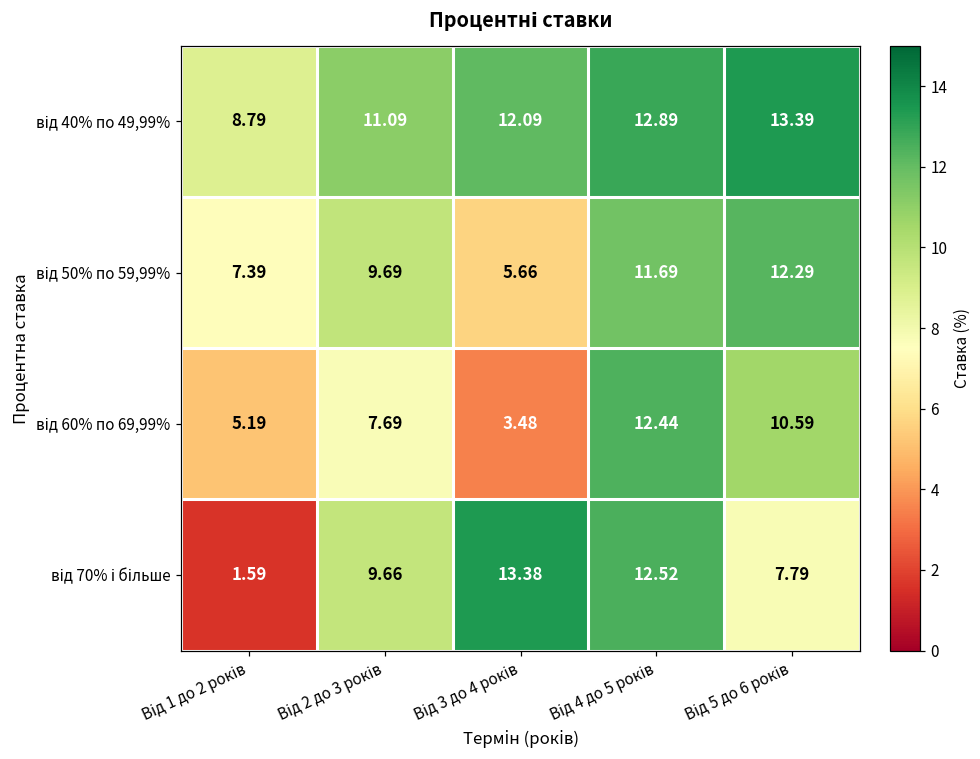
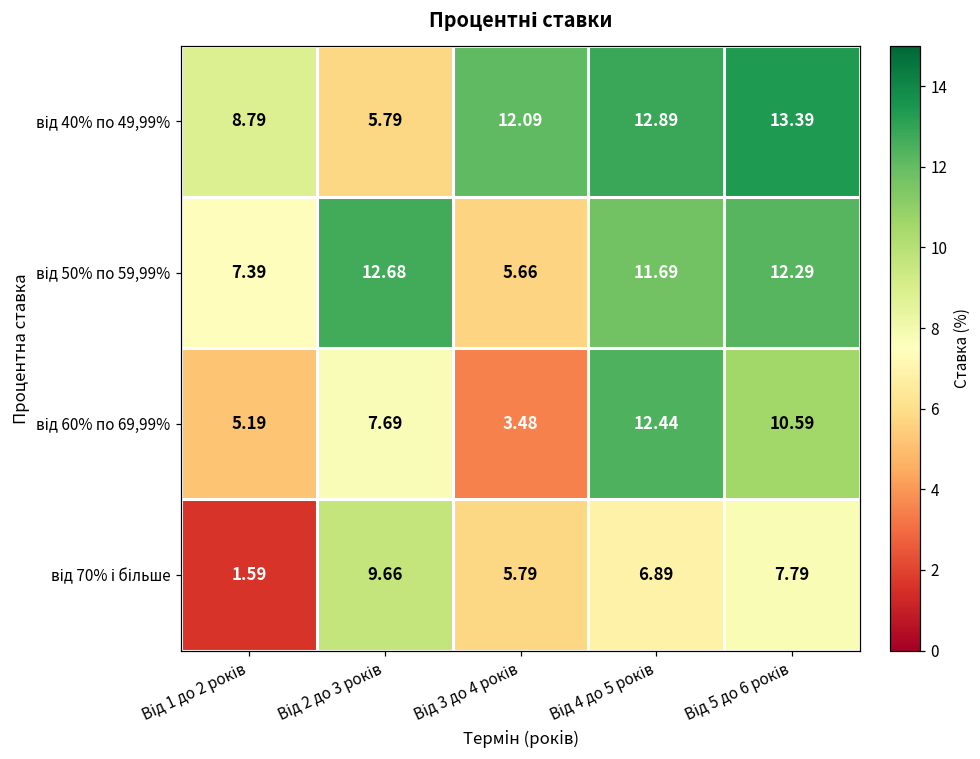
  {
    "від 40% по 49,99%": {
      "Від 1 до 2 років": 8.79,
-     "Від 2 до 3 років": 11.09,
+     "Від 2 до 3 років": 5.79,
      "Від 3 до 4 років": 12.09,
      "Від 4 до 5 років": 12.89,
      "Від 5 до 6 років": 13.39
    },
    "від 50% по 59,99%": {
      "Від 1 до 2 років": 7.39,
-     "Від 2 до 3 років": 9.69,
+     "Від 2 до 3 років": 12.68,
      "Від 3 до 4 років": 5.66,
      "Від 4 до 5 років": 11.69,
      "Від 5 до 6 років": 12.29
    },
    "від 60% по 69,99%": {
      "Від 1 до 2 років": 5.19,
      "Від 2 до 3 років": 7.69,
      "Від 3 до 4 років": 3.48,
      "Від 4 до 5 років": 12.44,
      "Від 5 до 6 років": 10.59
    },
    "від 70% і більше": {
      "Від 1 до 2 років": 1.59,
      "Від 2 до 3 років": 9.66,
-     "Від 3 до 4 років": 13.38,
-     "Від 4 до 5 років": 12.52,
+     "Від 3 до 4 років": 5.79,
+     "Від 4 до 5 років": 6.89,
      "Від 5 до 6 років": 7.79
    }
  }
